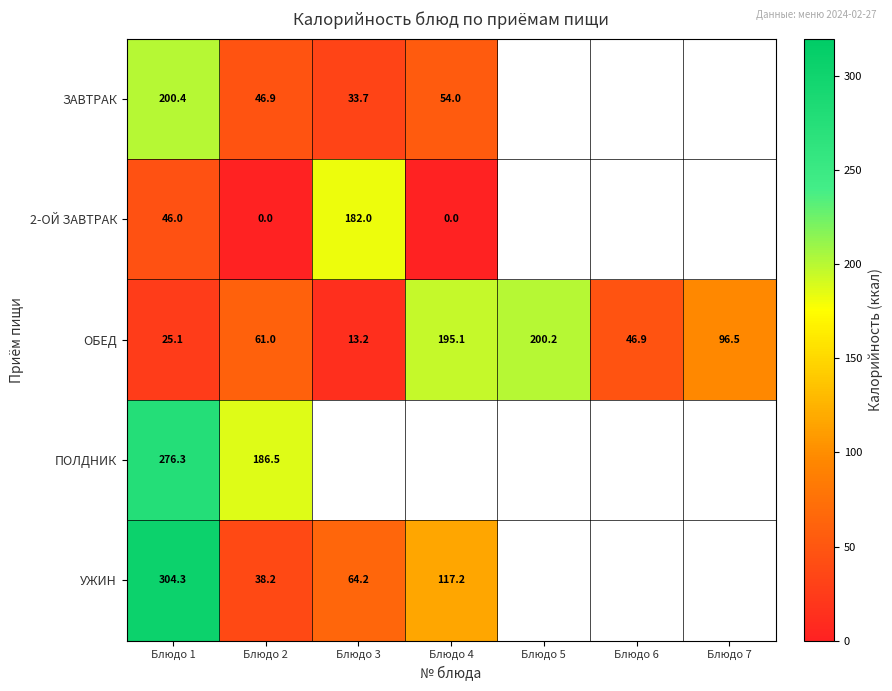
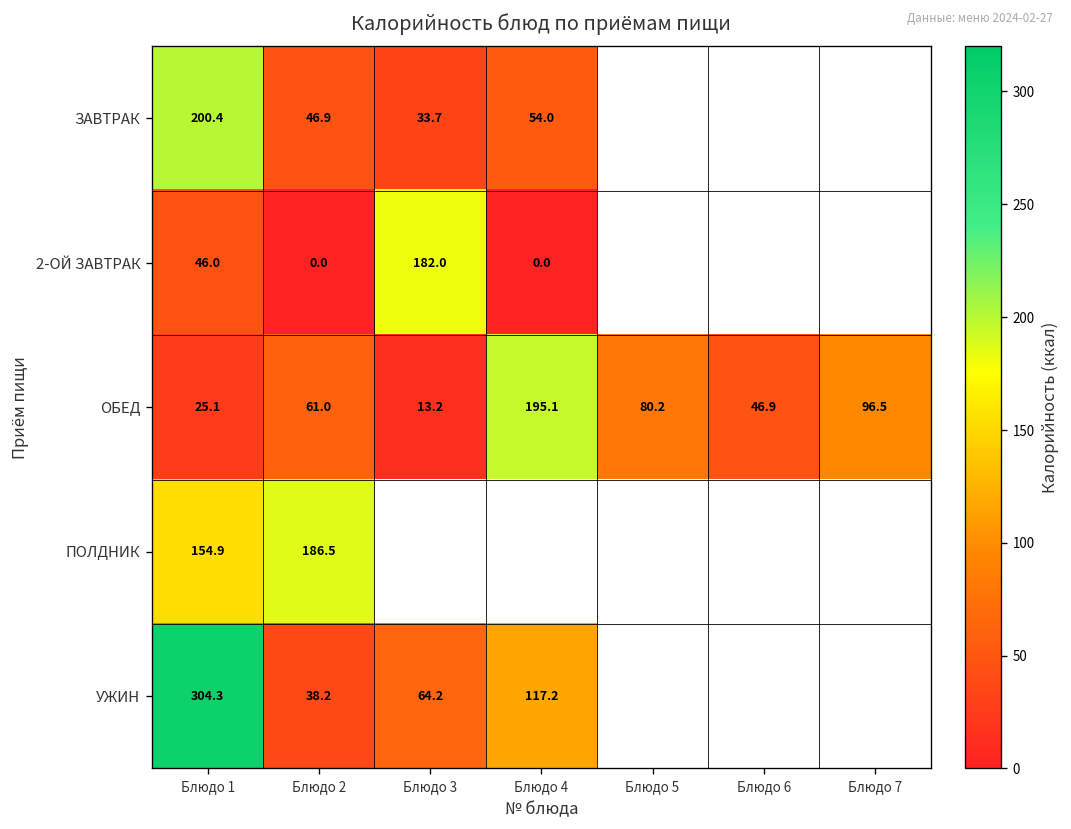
  {
    "ЗАВТРАК": {
      "Блюдо 1": 200.4,
      "Блюдо 2": 46.9,
      "Блюдо 3": 33.7,
      "Блюдо 4": 54.0
    },
    "2-ОЙ ЗАВТРАК": {
      "Блюдо 1": 46.0,
      "Блюдо 2": 0.0,
      "Блюдо 3": 182.0,
      "Блюдо 4": 0.0
    },
    "ОБЕД": {
      "Блюдо 1": 25.1,
      "Блюдо 2": 61.0,
      "Блюдо 3": 13.2,
      "Блюдо 4": 195.1,
-     "Блюдо 5": 200.2,
+     "Блюдо 5": 80.2,
      "Блюдо 6": 46.9,
      "Блюдо 7": 96.5
    },
    "ПОЛДНИК": {
-     "Блюдо 1": 276.3,
+     "Блюдо 1": 154.9,
      "Блюдо 2": 186.5
    },
    "УЖИН": {
      "Блюдо 1": 304.3,
      "Блюдо 2": 38.2,
      "Блюдо 3": 64.2,
      "Блюдо 4": 117.2
    }
  }
